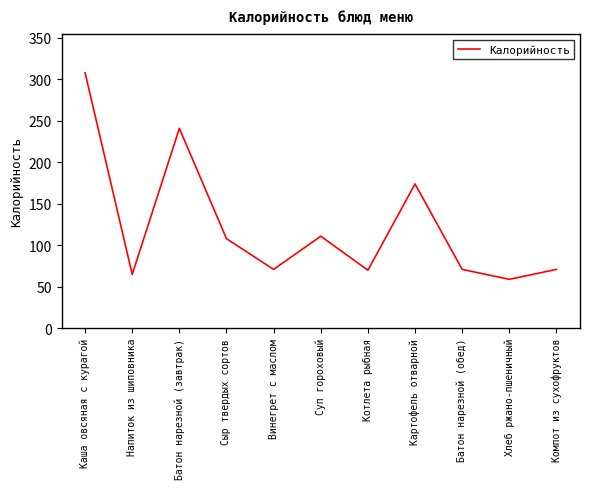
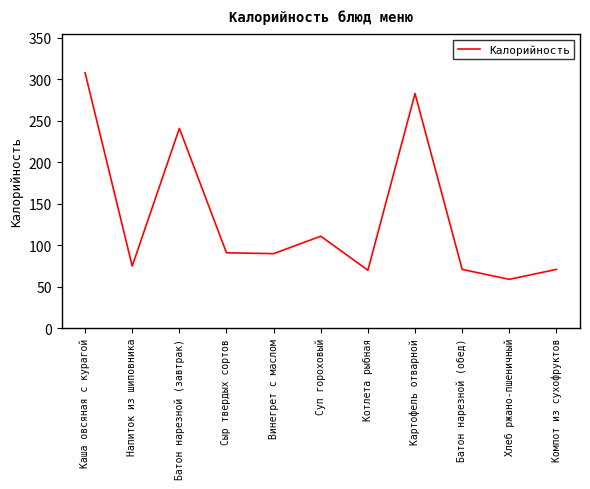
  {
    "Каша овсяная с курагой": 310,
-   "Напиток из шиповника": 70,
+   "Напиток из шиповника": 80,
    "Батон нарезной (завтрак)": 240,
-   "Сыр твердых сортов": 110,
-   "Винегрет с маслом": 70,
+   "Сыр твердых сортов": 90,
+   "Винегрет с маслом": 90,
    "Суп гороховый": 110,
    "Котлета рыбная": 70,
-   "Картофель отварной": 170,
+   "Картофель отварной": 280,
    "Батон нарезной (обед)": 70,
    "Хлеб ржано-пшеничный": 60,
    "Компот из сухофруктов": 70
  }
